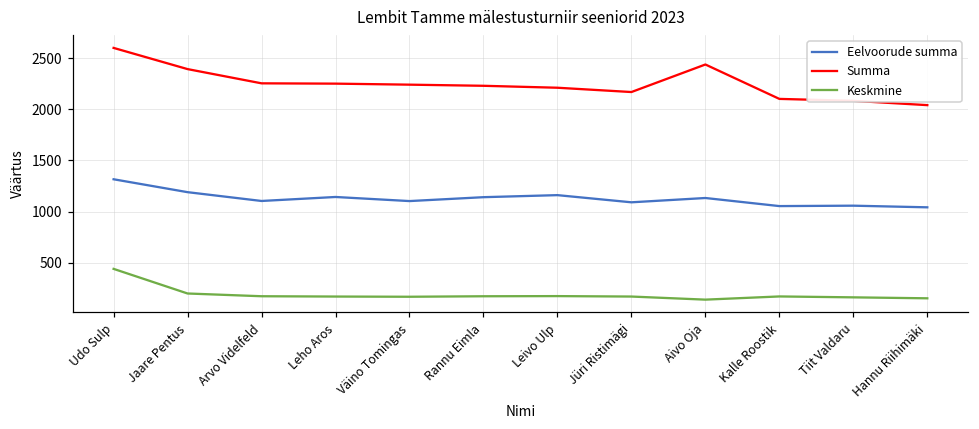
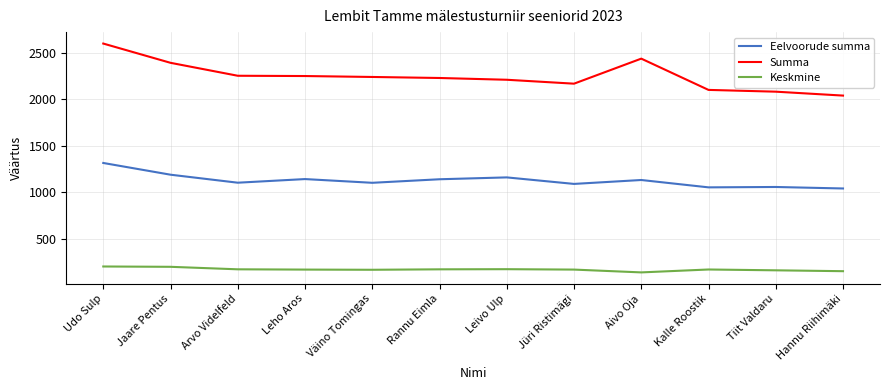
  {
    "Eelvoorude summa": {
      "Udo Sulp": 1300,
      "Jaare Pentus": 1200,
      "Arvo Videlfeld": 1100,
      "Leho Aros": 1100,
      "Väino Tomingas": 1100,
      "Rannu Eimla": 1100,
      "Leivo Ulp": 1200,
      "Jüri Ristimägi": 1100,
      "Aivo Oja": 1100,
      "Kalle Roostik": 1100,
      "Tiit Valdaru": 1100,
      "Hannu Riihimäki": 1000
    },
    "Summa": {
      "Udo Sulp": 2600,
      "Jaare Pentus": 2400,
      "Arvo Videlfeld": 2300,
      "Leho Aros": 2300,
      "Väino Tomingas": 2200,
      "Rannu Eimla": 2200,
      "Leivo Ulp": 2200,
      "Jüri Ristimägi": 2200,
      "Aivo Oja": 2400,
      "Kalle Roostik": 2100,
      "Tiit Valdaru": 2100,
      "Hannu Riihimäki": 2000
    },
    "Keskmine": {
-     "Udo Sulp": 400,
+     "Udo Sulp": 200,
      "Jaare Pentus": 200,
      "Arvo Videlfeld": 200,
      "Leho Aros": 200,
      "Väino Tomingas": 200,
      "Rannu Eimla": 200,
      "Leivo Ulp": 200,
      "Jüri Ristimägi": 200,
      "Aivo Oja": 100,
      "Kalle Roostik": 200,
      "Tiit Valdaru": 200,
      "Hannu Riihimäki": 200
    }
  }
